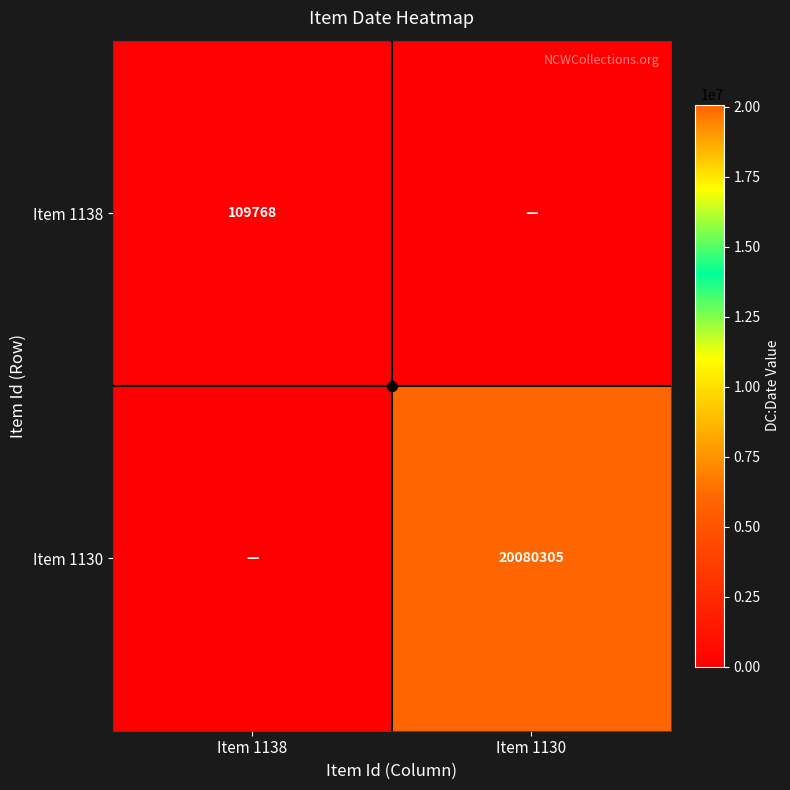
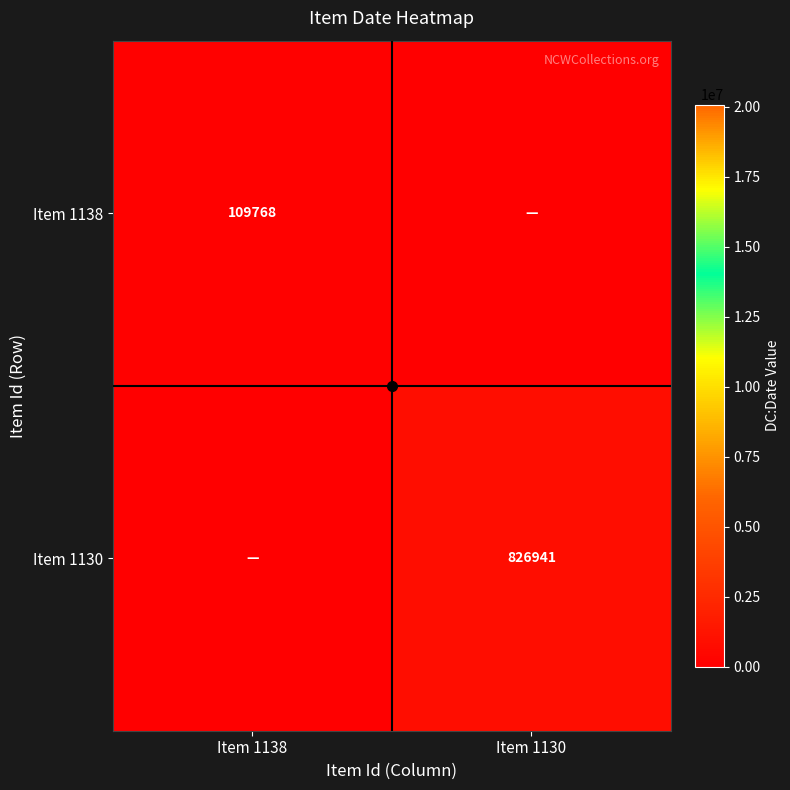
  {
    "Item 1138": {
      "Item 1138": 109768
    },
    "Item 1130": {
-     "Item 1130": 20080305
+     "Item 1130": 826941
    }
  }
